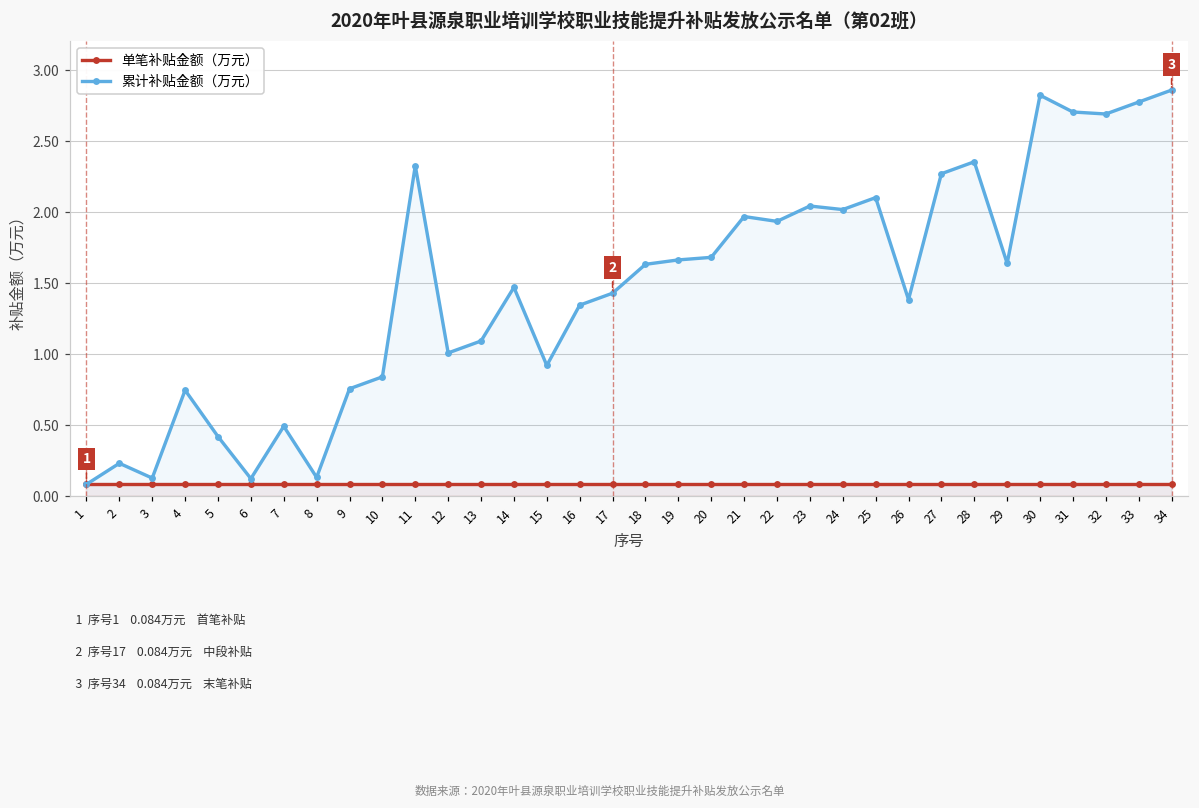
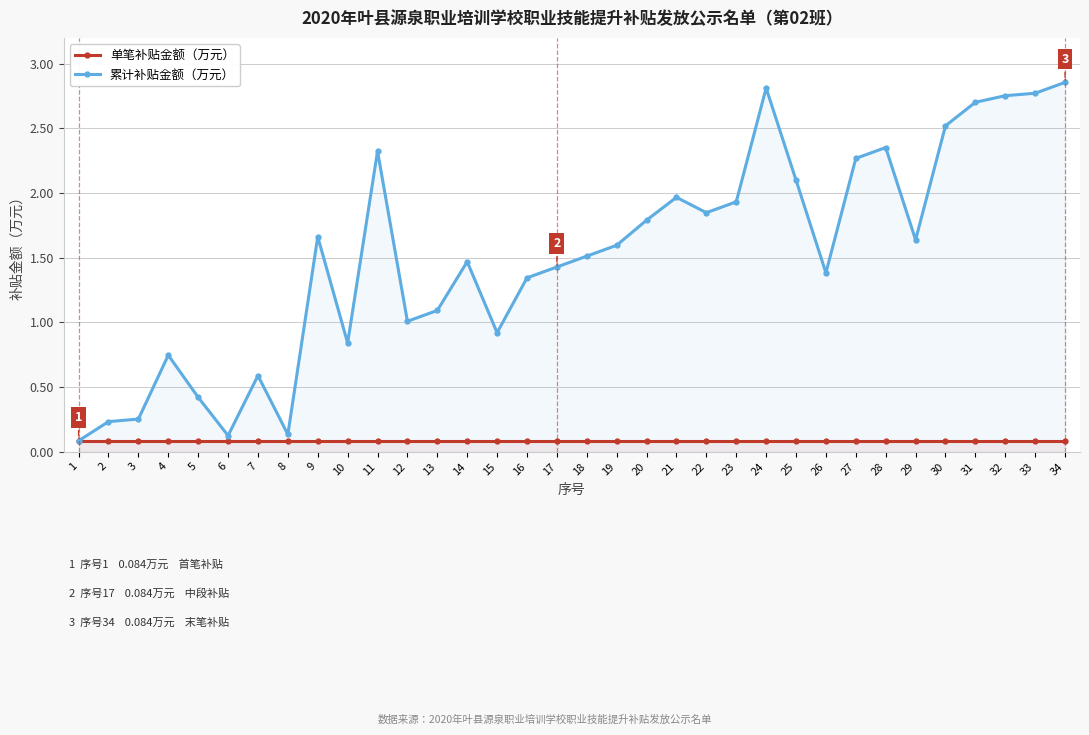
  {
    "单笔补贴金额（万元）": {
      "2": 0.08,
      "3": 0.08,
      "4": 0.08,
      "5": 0.08,
      "6": 0.08,
      "7": 0.08,
      "8": 0.08,
      "9": 0.08,
      "10": 0.08,
      "11": 0.08,
      "12": 0.08,
      "13": 0.08,
      "14": 0.08,
      "15": 0.08,
      "16": 0.08,
      "17": 0.08,
      "18": 0.08,
      "19": 0.08,
      "20": 0.08,
      "21": 0.08,
      "22": 0.08,
      "23": 0.08,
      "24": 0.08,
      "25": 0.08,
      "26": 0.08,
      "27": 0.08,
      "28": 0.08,
      "29": 0.08,
      "30": 0.08,
      "31": 0.08,
      "32": 0.08,
      "33": 0.08,
      "34": 0.08
    },
    "累计补贴金额（万元）": {
      "2": 0.23,
-     "3": 0.13,
+     "3": 0.25,
      "4": 0.75,
      "5": 0.42,
      "6": 0.12,
-     "7": 0.49,
+     "7": 0.59,
      "8": 0.13,
-     "9": 0.76,
+     "9": 1.66,
      "10": 0.84,
      "11": 2.32,
      "12": 1.01,
      "13": 1.09,
      "14": 1.47,
      "15": 0.92,
      "16": 1.34,
-     "18": 1.63,
-     "19": 1.66,
-     "20": 1.68,
+     "18": 1.51,
+     "19": 1.60,
+     "20": 1.79,
      "21": 1.97,
-     "22": 1.93,
-     "23": 2.04,
-     "24": 2.02,
+     "22": 1.85,
+     "23": 1.93,
+     "24": 2.81,
      "25": 2.10,
      "26": 1.38,
      "27": 2.27,
      "28": 2.35,
      "29": 1.64,
-     "30": 2.82,
+     "30": 2.52,
      "31": 2.70,
-     "32": 2.69,
+     "32": 2.75,
      "33": 2.77
    }
  }
